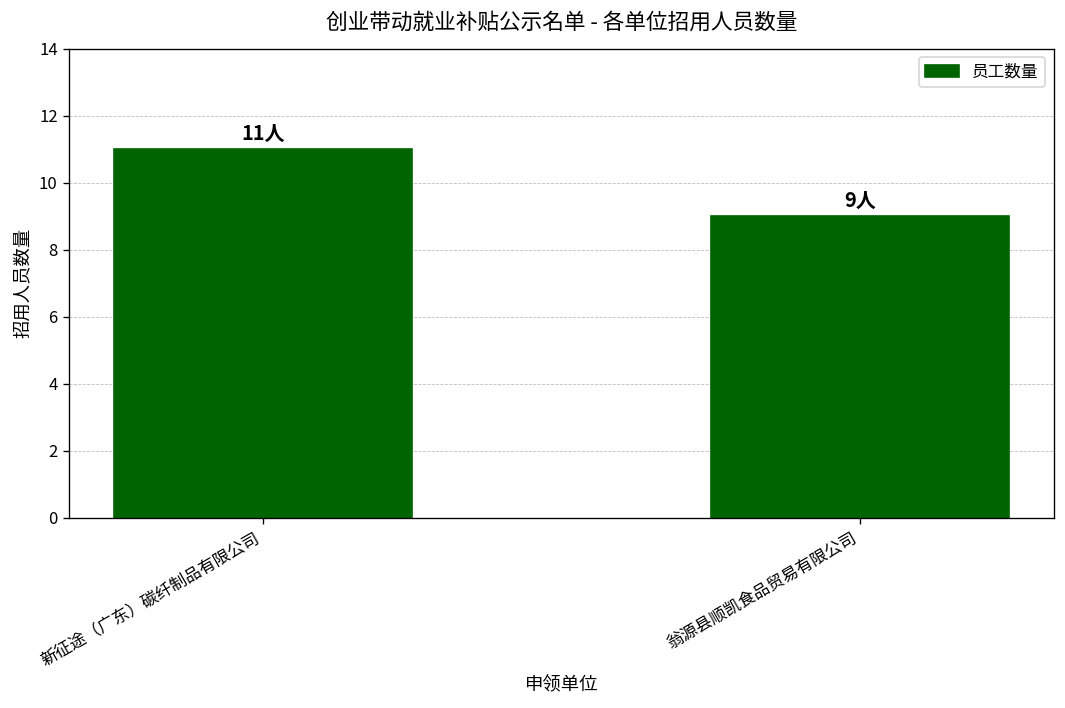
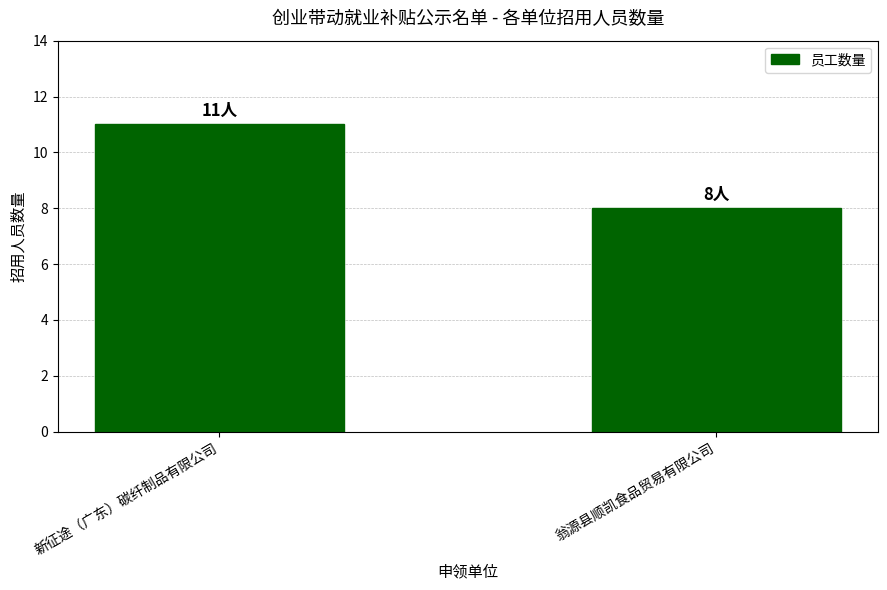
  {
    "新征途（广东）碳纤制品有限公司": "11人",
-   "翁源县顺凯食品贸易有限公司": "9人"
+   "翁源县顺凯食品贸易有限公司": "8人"
  }
